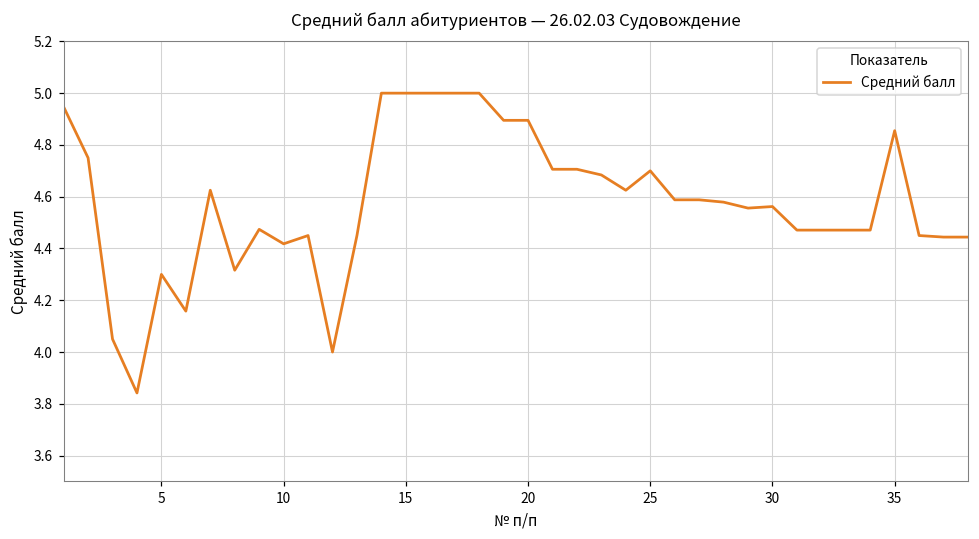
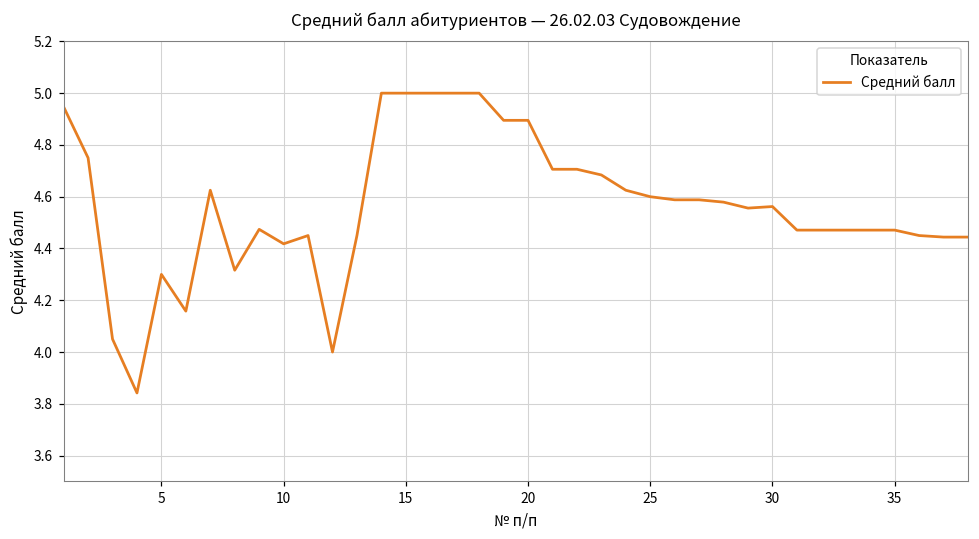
  {
    "5": 4.30,
    "10": 4.42,
    "15": 5.00,
    "20": 4.90,
-   "25": 4.7,
+   "25": 4.6,
    "30": 4.56,
-   "35": 4.86
+   "35": 4.47
  }
